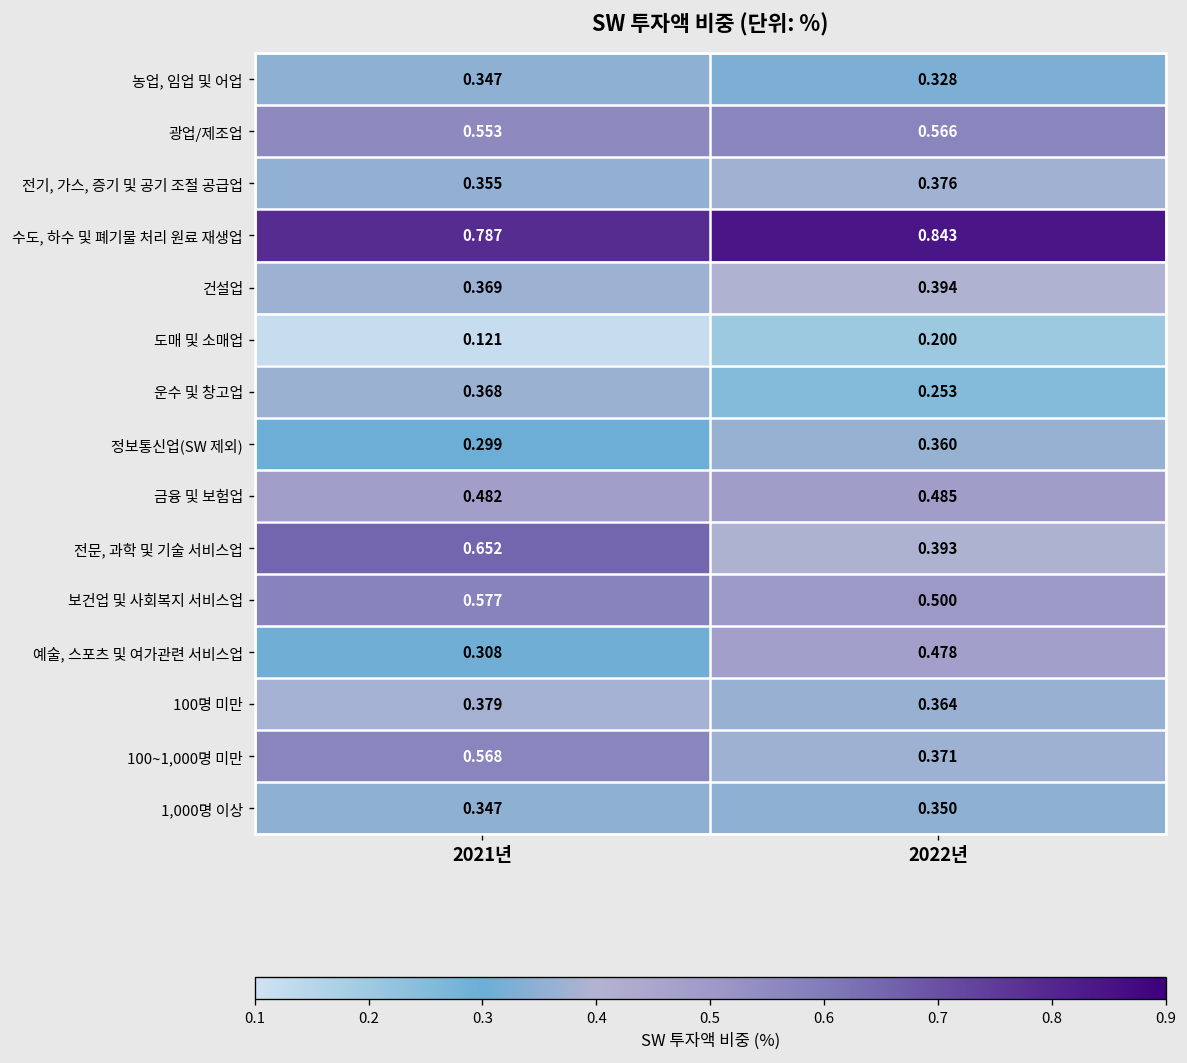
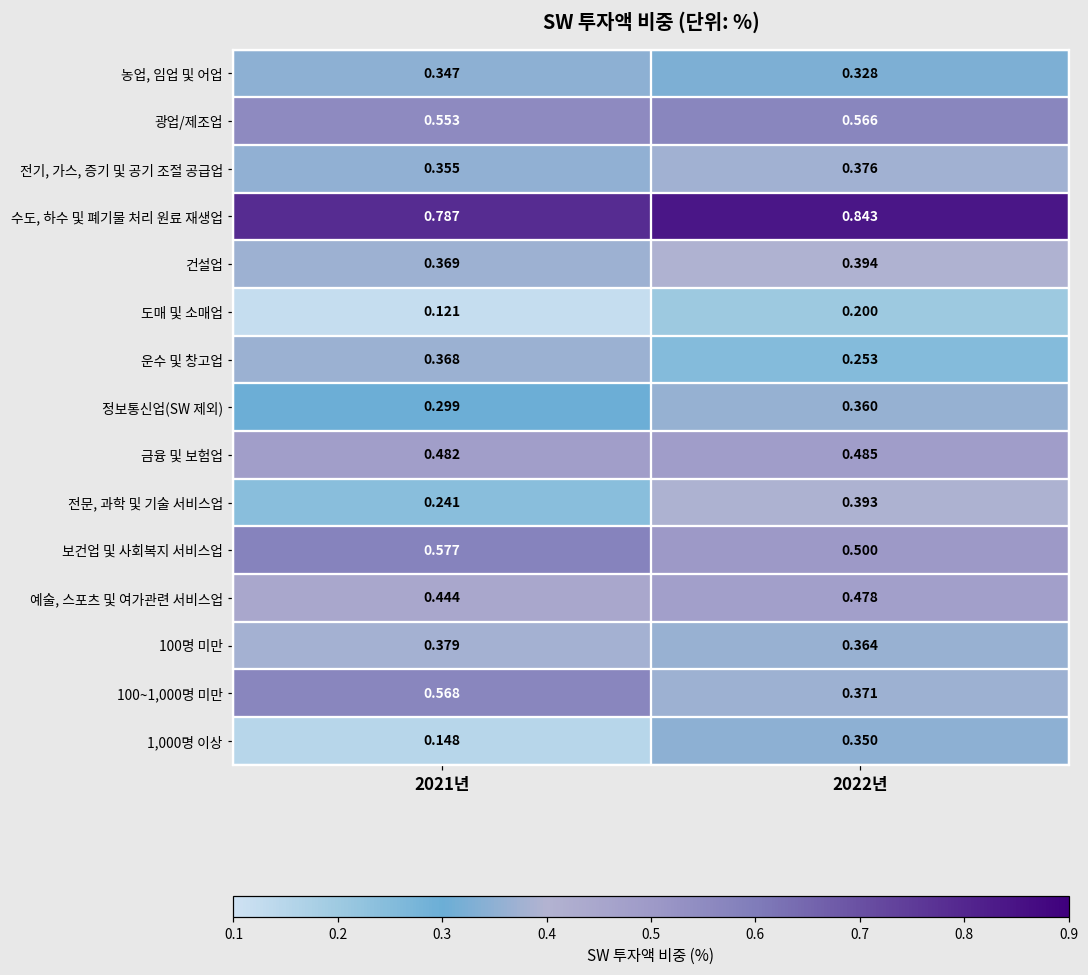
  {
    "농업, 임업 및 어업": {
      "2021년": 0.347,
      "2022년": 0.328
    },
    "광업/제조업": {
      "2021년": 0.553,
      "2022년": 0.566
    },
    "전기, 가스, 증기 및 공기 조절 공급업": {
      "2021년": 0.355,
      "2022년": 0.376
    },
    "수도, 하수 및 폐기물 처리 원료 재생업": {
      "2021년": 0.787,
      "2022년": 0.843
    },
    "건설업": {
      "2021년": 0.369,
      "2022년": 0.394
    },
    "도매 및 소매업": {
      "2021년": 0.121,
      "2022년": 0.200
    },
    "운수 및 창고업": {
      "2021년": 0.368,
      "2022년": 0.253
    },
    "정보통신업(SW 제외)": {
      "2021년": 0.299,
      "2022년": 0.360
    },
    "금융 및 보험업": {
      "2021년": 0.482,
      "2022년": 0.485
    },
    "전문, 과학 및 기술 서비스업": {
-     "2021년": 0.652,
+     "2021년": 0.241,
      "2022년": 0.393
    },
    "보건업 및 사회복지 서비스업": {
      "2021년": 0.577,
      "2022년": 0.500
    },
    "예술, 스포츠 및 여가관련 서비스업": {
-     "2021년": 0.308,
+     "2021년": 0.444,
      "2022년": 0.478
    },
    "100명 미만": {
      "2021년": 0.379,
      "2022년": 0.364
    },
    "100~1,000명 미만": {
      "2021년": 0.568,
      "2022년": 0.371
    },
    "1,000명 이상": {
-     "2021년": 0.347,
+     "2021년": 0.148,
      "2022년": 0.350
    }
  }
